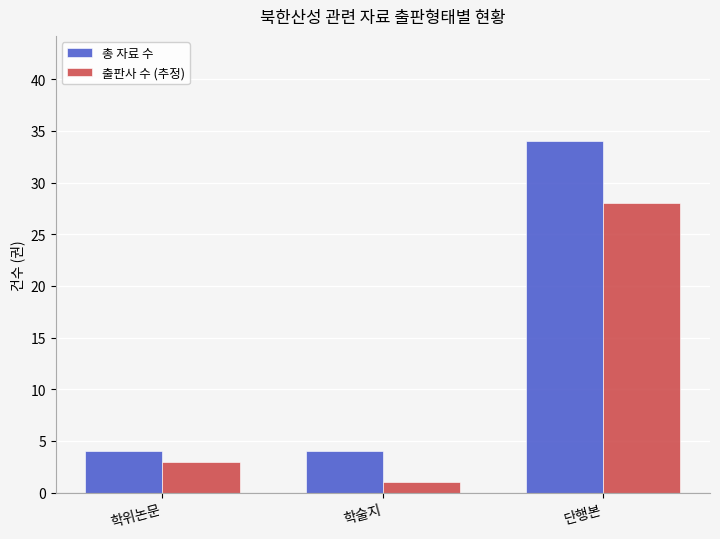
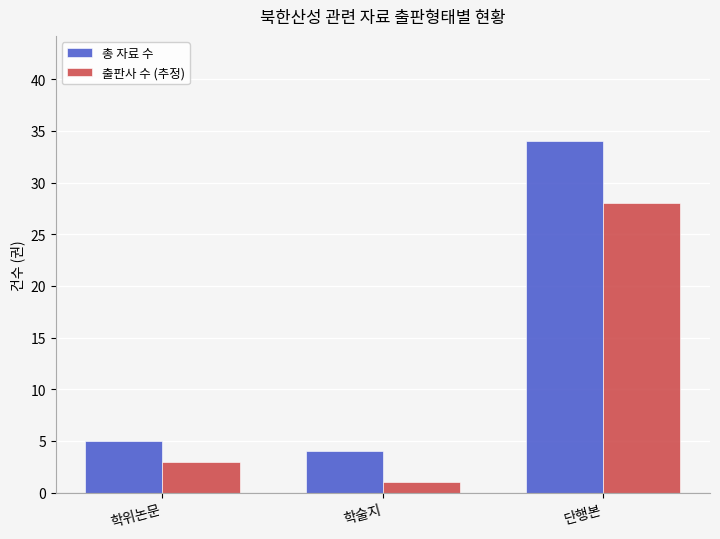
  {
    "총 자료 수": {
-     "학위논문": 4,
+     "학위논문": 5,
      "학술지": 4,
      "단행본": 34
    },
    "출판사 수 (추정)": {
      "학위논문": 3,
      "학술지": 1,
      "단행본": 28
    }
  }
